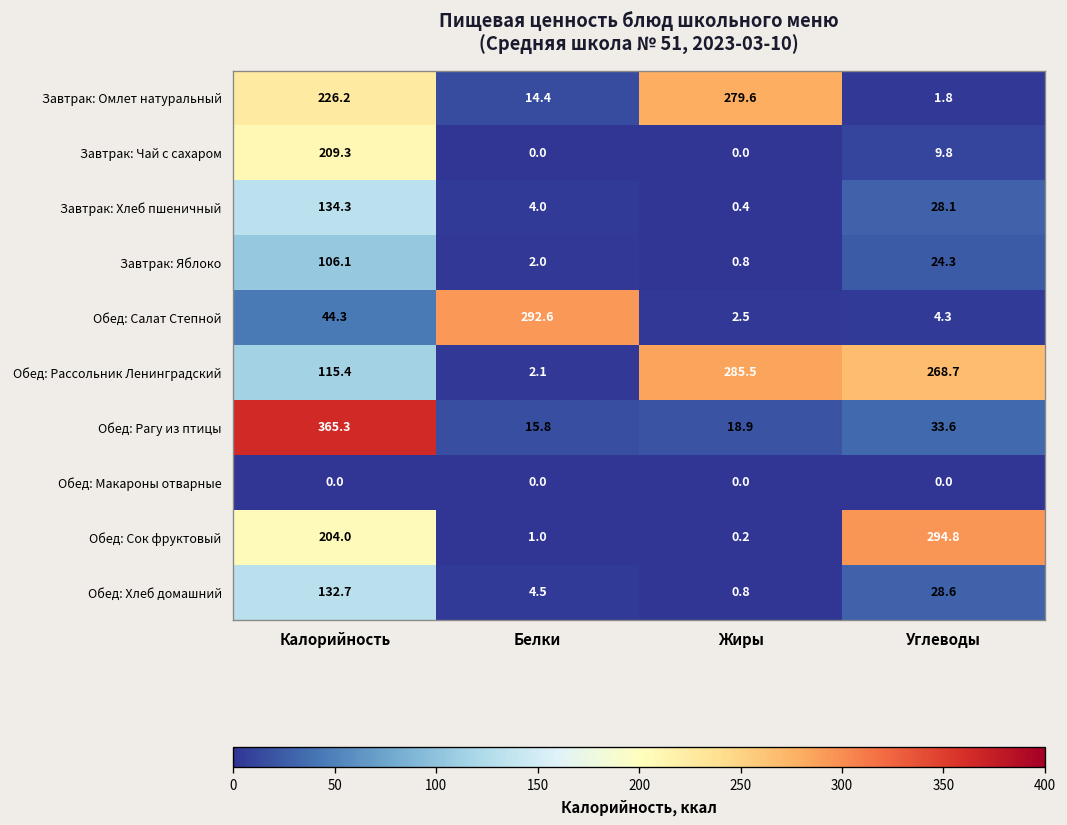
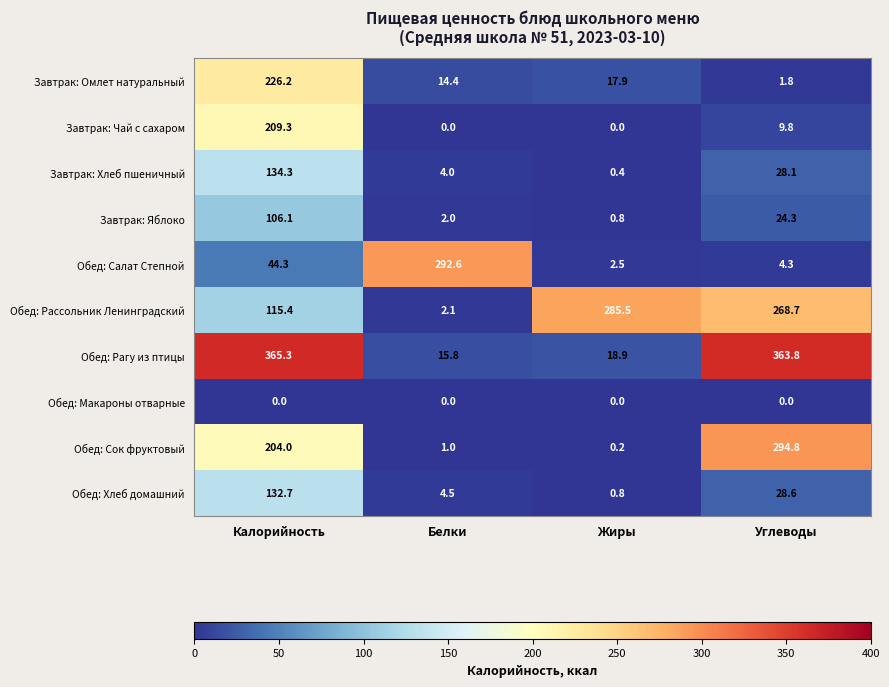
  {
    "Завтрак: Омлет натуральный": {
      "Калорийность": 226.2,
      "Белки": 14.4,
-     "Жиры": 279.6,
+     "Жиры": 17.9,
      "Углеводы": 1.8
    },
    "Завтрак: Чай с сахаром": {
      "Калорийность": 209.3,
      "Белки": 0.0,
      "Жиры": 0.0,
      "Углеводы": 9.8
    },
    "Завтрак: Хлеб пшеничный": {
      "Калорийность": 134.3,
      "Белки": 4.0,
      "Жиры": 0.4,
      "Углеводы": 28.1
    },
    "Завтрак: Яблоко": {
      "Калорийность": 106.1,
      "Белки": 2.0,
      "Жиры": 0.8,
      "Углеводы": 24.3
    },
    "Обед: Салат Степной": {
      "Калорийность": 44.3,
      "Белки": 292.6,
      "Жиры": 2.5,
      "Углеводы": 4.3
    },
    "Обед: Рассольник Ленинградский": {
      "Калорийность": 115.4,
      "Белки": 2.1,
      "Жиры": 285.5,
      "Углеводы": 268.7
    },
    "Обед: Рагу из птицы": {
      "Калорийность": 365.3,
      "Белки": 15.8,
      "Жиры": 18.9,
-     "Углеводы": 33.6
+     "Углеводы": 363.8
    },
    "Обед: Макароны отварные": {
      "Калорийность": 0.0,
      "Белки": 0.0,
      "Жиры": 0.0,
      "Углеводы": 0.0
    },
    "Обед: Сок фруктовый": {
      "Калорийность": 204.0,
      "Белки": 1.0,
      "Жиры": 0.2,
      "Углеводы": 294.8
    },
    "Обед: Хлеб домашний": {
      "Калорийность": 132.7,
      "Белки": 4.5,
      "Жиры": 0.8,
      "Углеводы": 28.6
    }
  }
